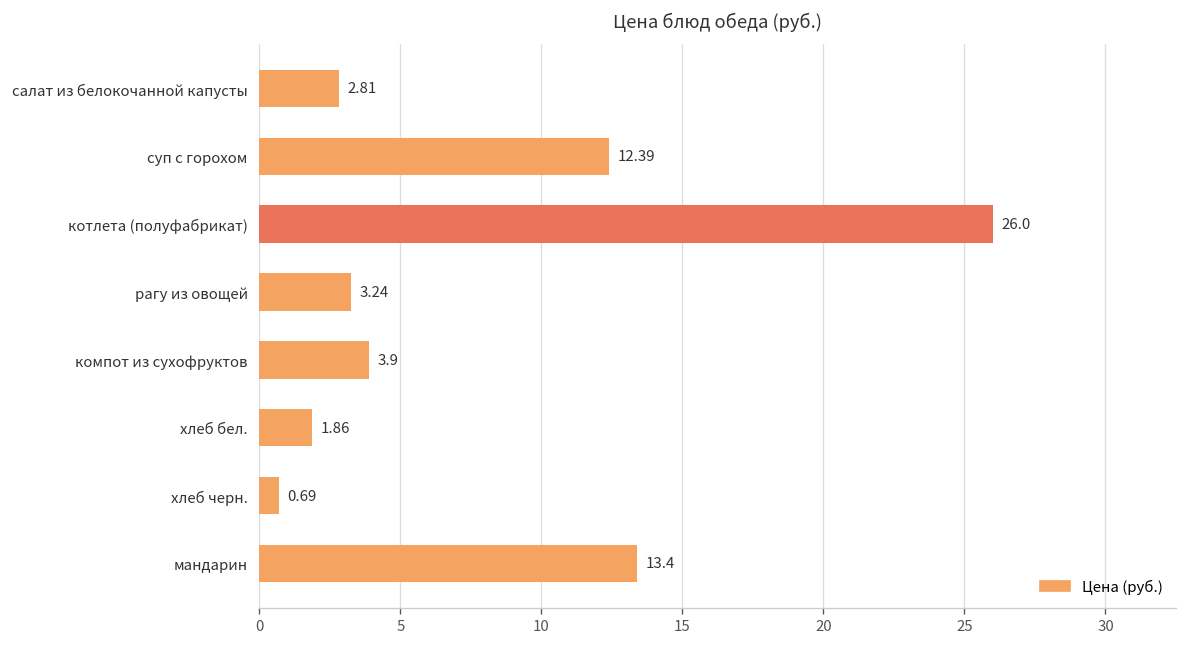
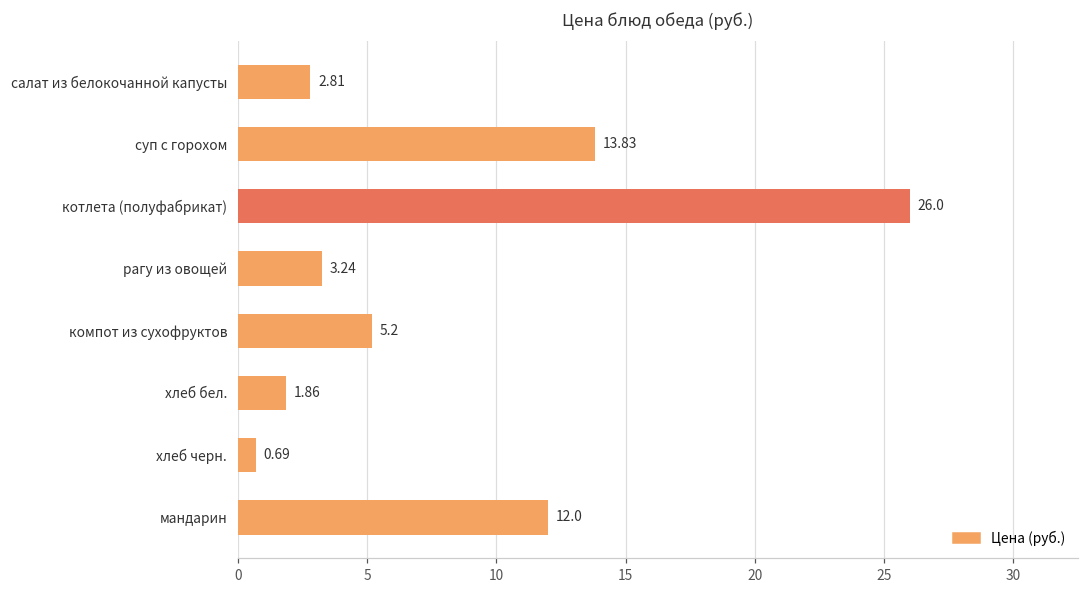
  {
    "салат из белокочанной капусты": 2.81,
-   "суп с горохом": 12.39,
+   "суп с горохом": 13.83,
    "котлета (полуфабрикат)": 26.0,
    "рагу из овощей": 3.24,
-   "компот из сухофруктов": 3.9,
+   "компот из сухофруктов": 5.2,
    "хлеб бел.": 1.86,
    "хлеб черн.": 0.69,
-   "мандарин": 13.4
+   "мандарин": 12.0
  }
